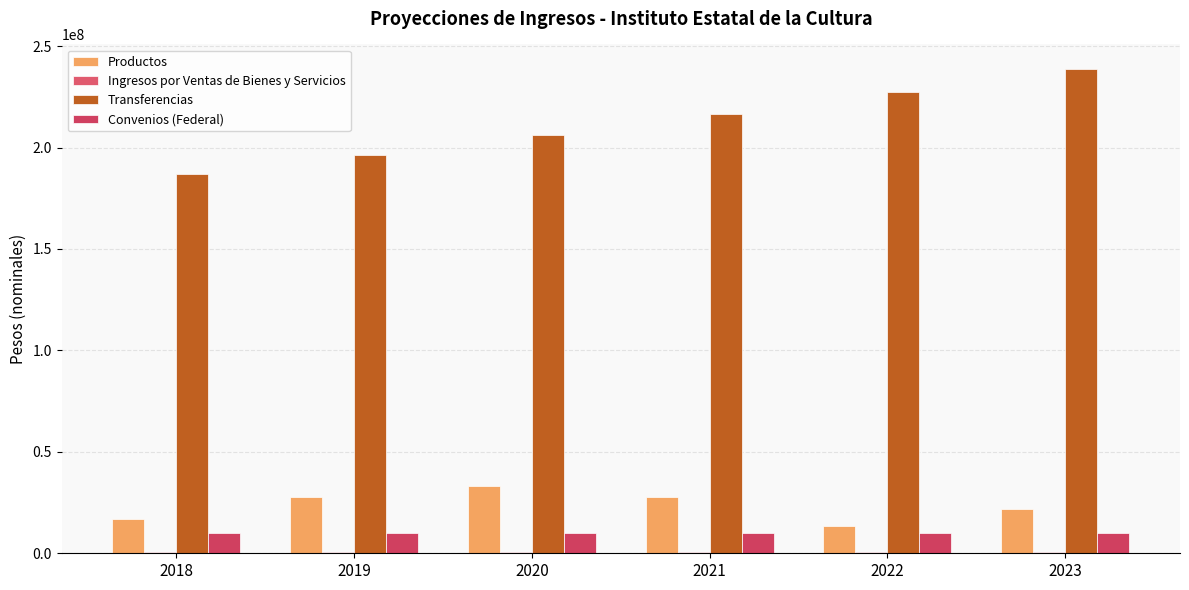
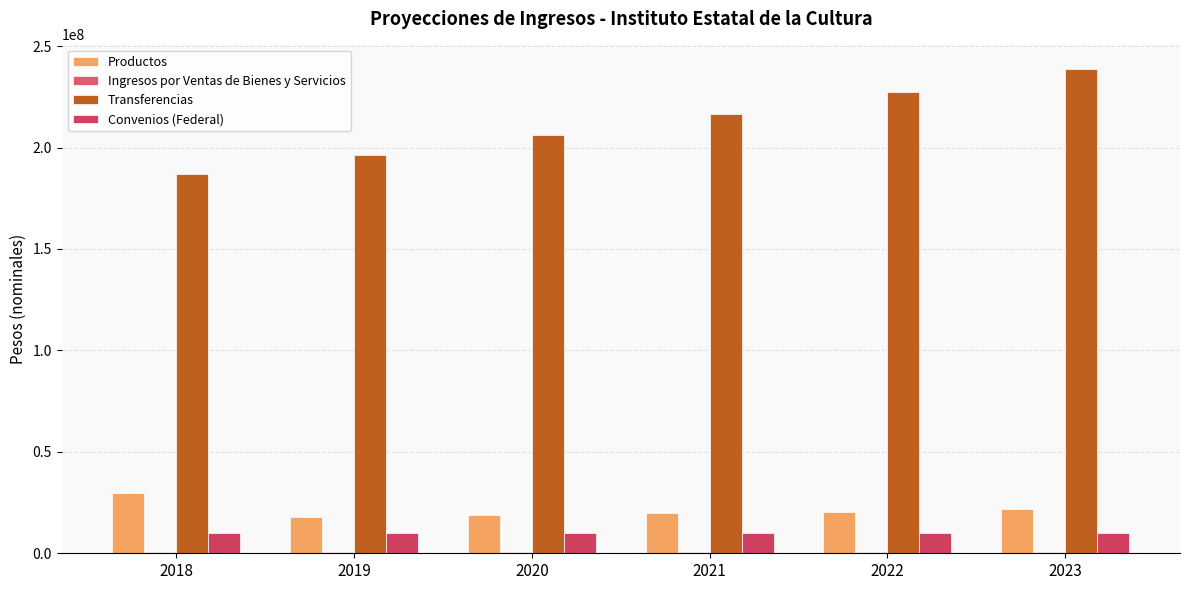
  {
    "Productos": {
-     "2018": 17000000,
-     "2019": 28000000,
-     "2020": 33000000,
-     "2021": 28000000,
-     "2022": 14000000,
+     "2018": 30000000,
+     "2019": 18000000,
+     "2020": 19000000,
+     "2021": 20000000,
+     "2022": 21000000,
      "2023": 22000000
    },
    "Transferencias": {
      "2018": 187000000,
      "2019": 197000000,
      "2020": 206000000,
      "2021": 217000000,
      "2022": 227000000,
      "2023": 239000000
    }
  }
